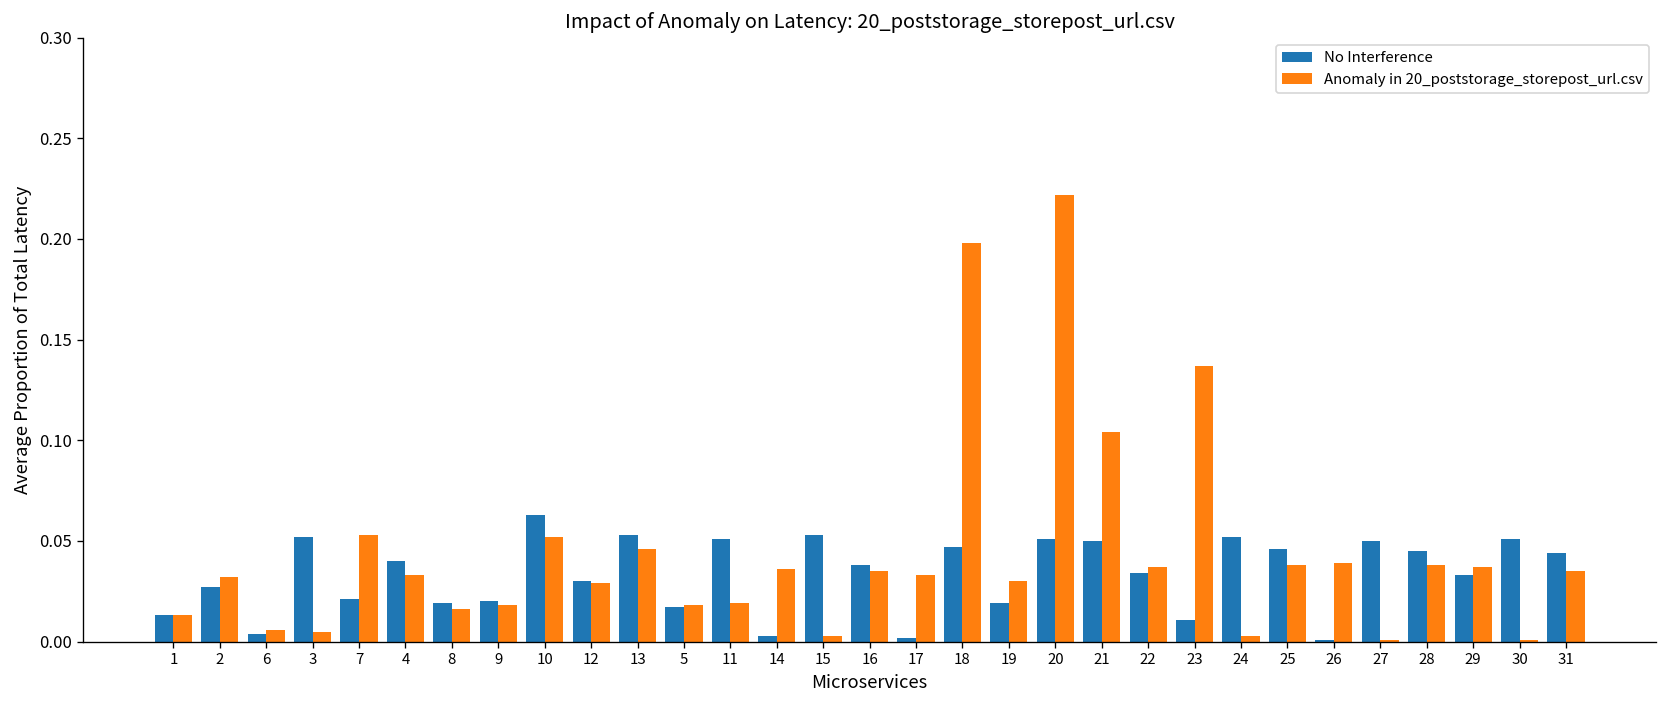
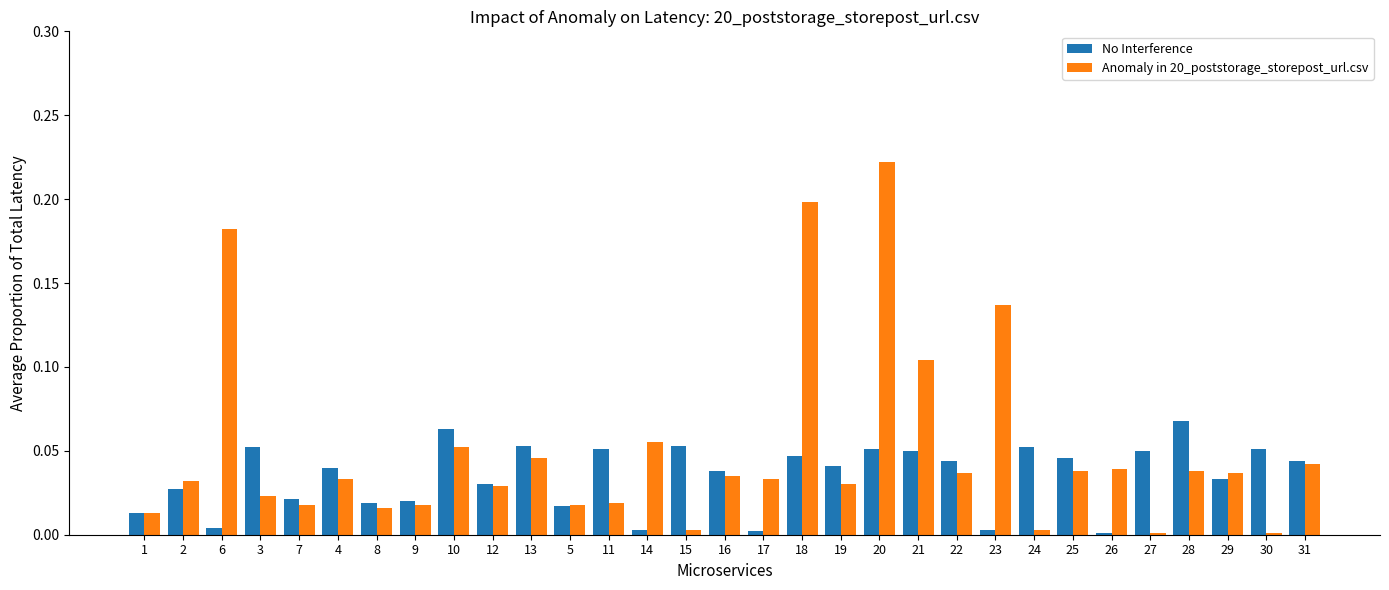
  {
    "No Interference": {
      "1": 0.013,
      "2": 0.027,
      "6": 0.004,
      "3": 0.052,
      "7": 0.021,
      "4": 0.040,
      "8": 0.019,
      "9": 0.020,
      "10": 0.063,
      "12": 0.030,
      "13": 0.053,
      "5": 0.017,
      "11": 0.051,
      "14": 0.003,
      "15": 0.053,
      "16": 0.038,
      "17": 0.002,
      "18": 0.047,
-     "19": 0.019,
+     "19": 0.041,
      "20": 0.051,
      "21": 0.050,
-     "22": 0.034,
-     "23": 0.011,
+     "22": 0.044,
+     "23": 0.003,
      "24": 0.052,
      "25": 0.046,
      "27": 0.050,
-     "28": 0.045,
+     "28": 0.068,
      "29": 0.033,
      "30": 0.051,
      "31": 0.044
    },
    "Anomaly in 20_poststorage_storepost_url.csv": {
      "1": 0.013,
      "2": 0.032,
-     "6": 0.006,
-     "3": 0.005,
-     "7": 0.053,
+     "6": 0.182,
+     "3": 0.023,
+     "7": 0.018,
      "4": 0.033,
      "8": 0.016,
      "9": 0.018,
      "10": 0.052,
      "12": 0.029,
      "13": 0.046,
      "5": 0.018,
      "11": 0.019,
-     "14": 0.036,
+     "14": 0.055,
      "15": 0.003,
      "16": 0.035,
      "17": 0.033,
      "18": 0.198,
      "19": 0.030,
      "20": 0.222,
      "21": 0.104,
      "22": 0.037,
      "23": 0.137,
      "24": 0.003,
      "25": 0.038,
      "26": 0.039,
      "28": 0.038,
      "29": 0.037,
-     "31": 0.035
+     "31": 0.042
    }
  }
